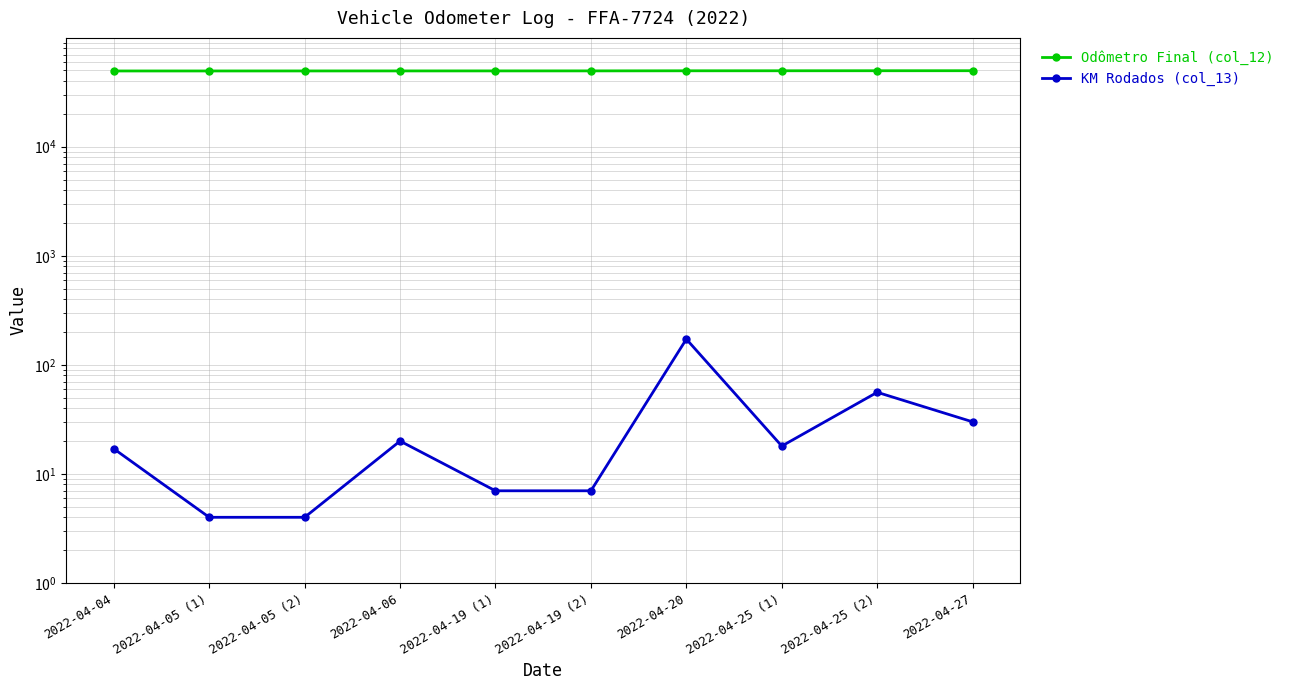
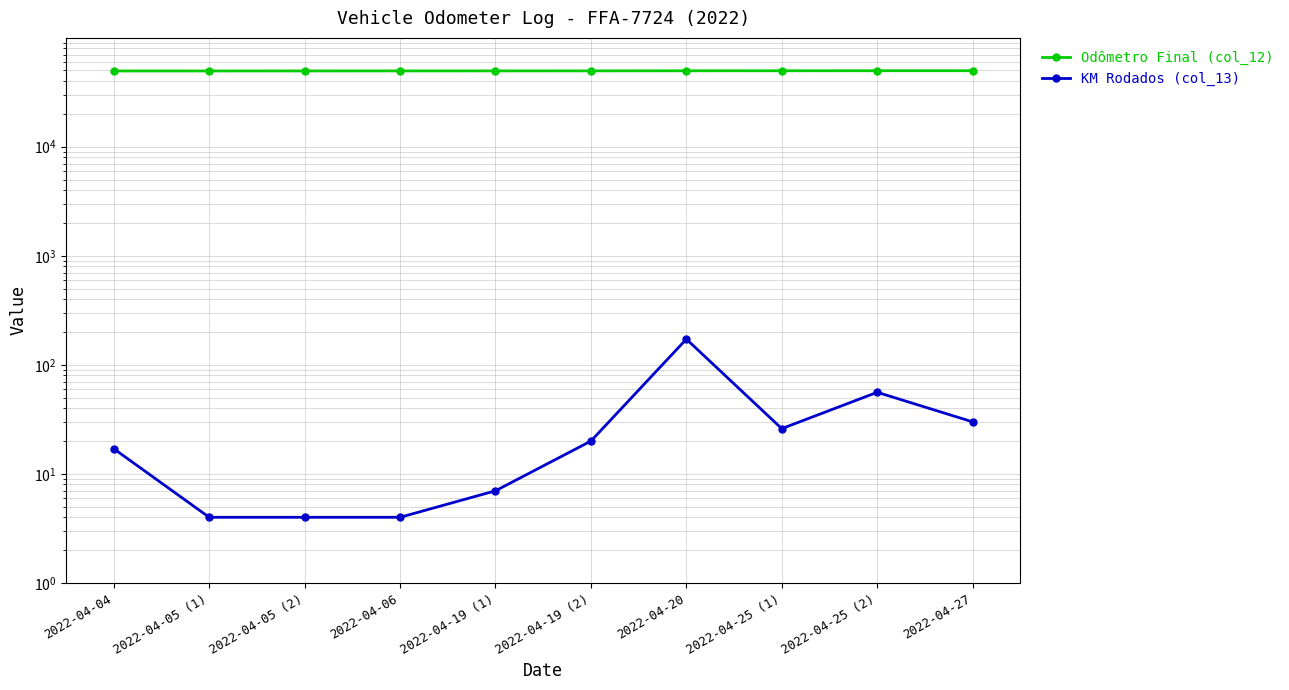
  {
    "Odômetro Final (col_12)": {
      "2022-04-04": 50000,
      "2022-04-05 (1)": 50000,
      "2022-04-05 (2)": 50000,
      "2022-04-06": 50000,
      "2022-04-19 (1)": 50000,
      "2022-04-19 (2)": 50000,
      "2022-04-20": 50000,
      "2022-04-25 (1)": 50000,
      "2022-04-25 (2)": 50000,
      "2022-04-27": 50000
    },
    "KM Rodados (col_13)": {
      "2022-04-04": 17,
      "2022-04-05 (1)": 4,
      "2022-04-05 (2)": 4,
-     "2022-04-06": 20,
+     "2022-04-06": 4,
      "2022-04-19 (1)": 7,
-     "2022-04-19 (2)": 7,
+     "2022-04-19 (2)": 20,
      "2022-04-20": 170,
-     "2022-04-25 (1)": 18,
+     "2022-04-25 (1)": 26,
      "2022-04-25 (2)": 60,
      "2022-04-27": 30
    }
  }
